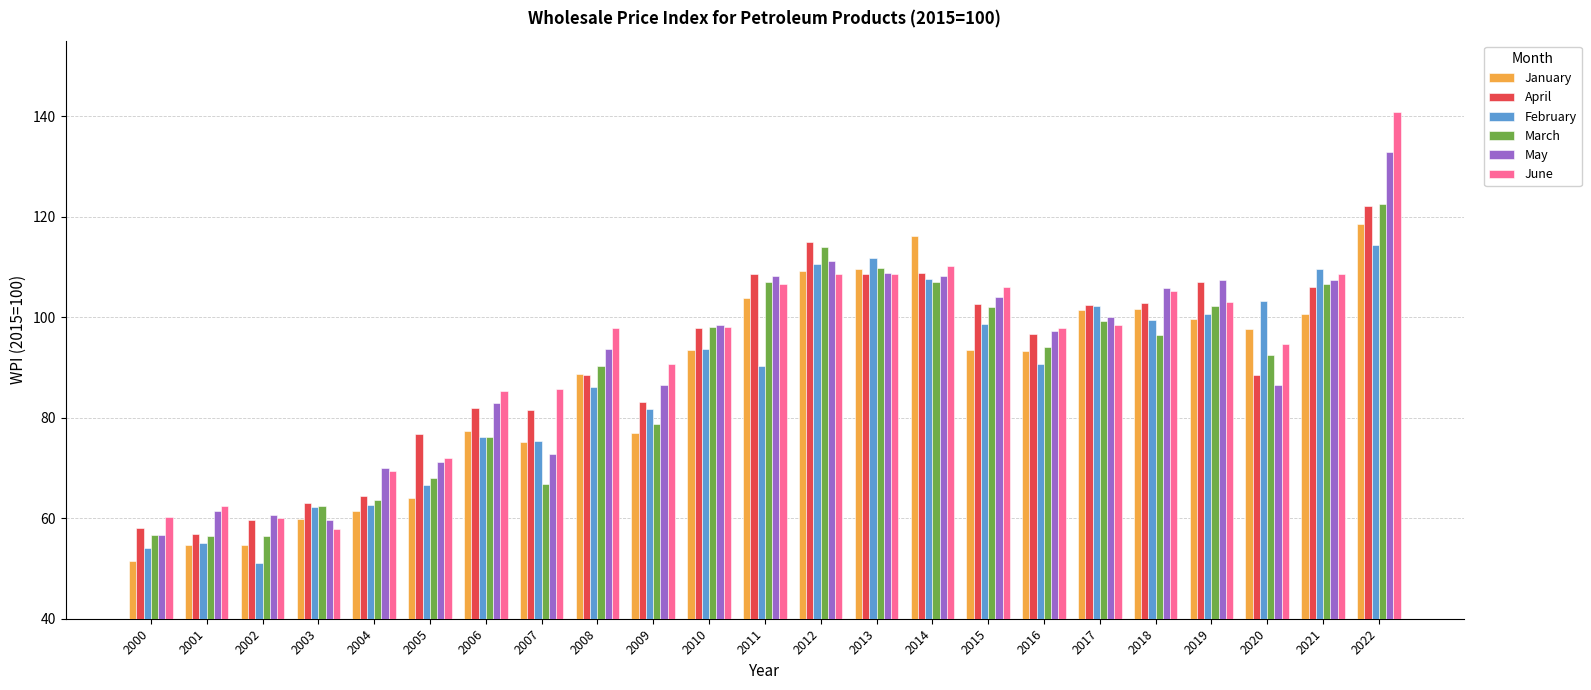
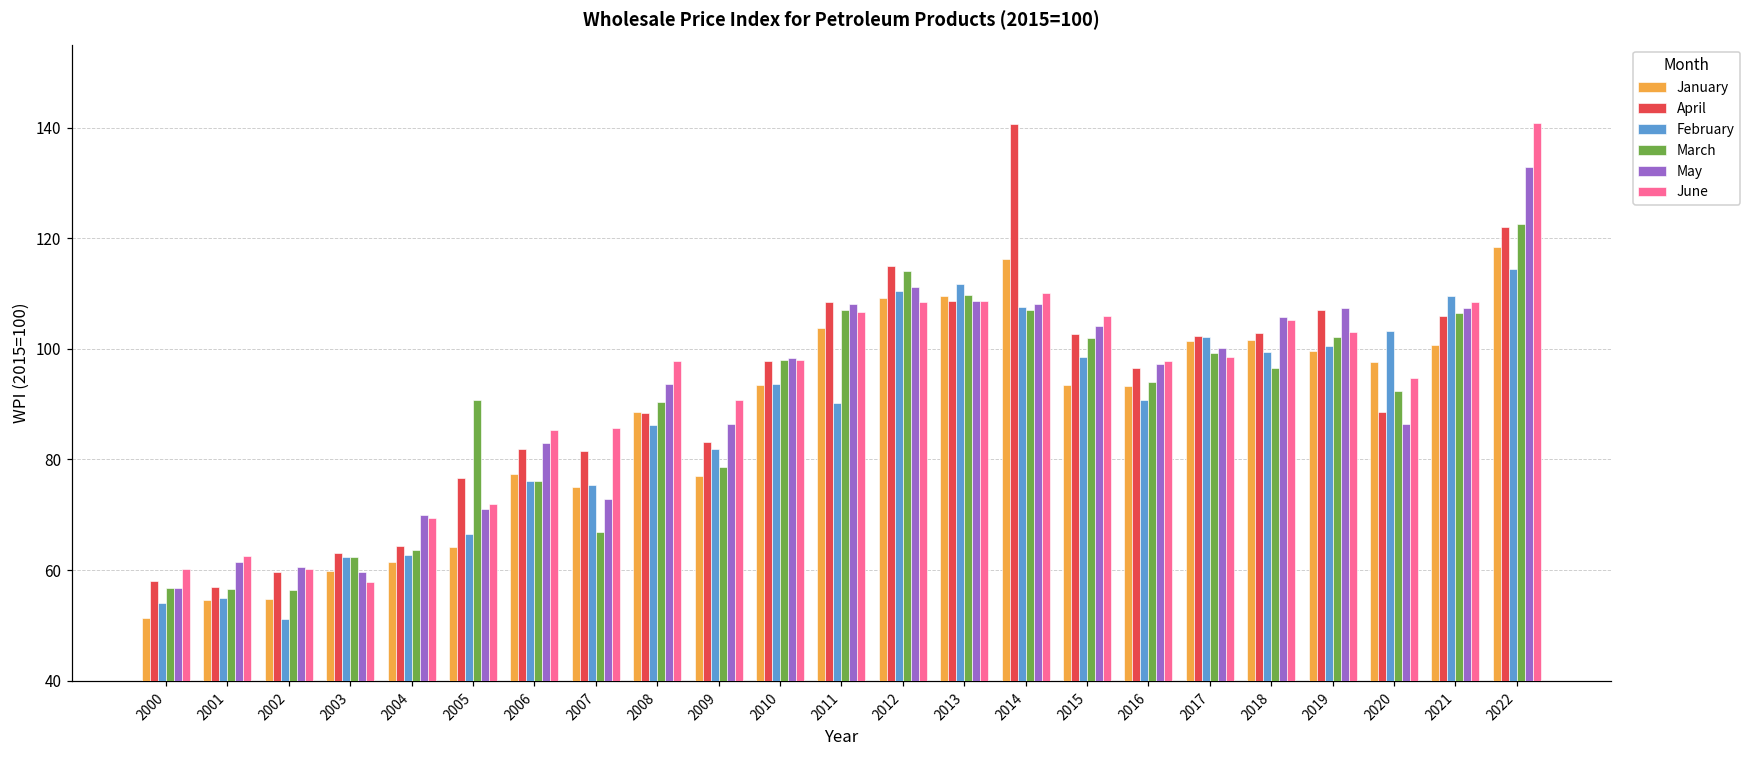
  {
    "January": {
      "2000": 51,
      "2001": 55,
      "2002": 55,
      "2003": 60,
      "2004": 62,
      "2005": 64,
      "2006": 77,
      "2007": 75,
      "2008": 89,
      "2009": 77,
      "2010": 94,
      "2011": 104,
      "2012": 109,
      "2013": 110,
      "2014": 116,
      "2015": 93,
      "2016": 93,
      "2017": 102,
      "2018": 102,
      "2019": 100,
      "2020": 98,
      "2021": 101,
      "2022": 119
    },
    "April": {
      "2000": 58,
      "2001": 57,
      "2002": 60,
      "2003": 63,
      "2004": 64,
      "2005": 77,
      "2006": 82,
      "2007": 82,
      "2008": 88,
      "2009": 83,
      "2010": 98,
      "2011": 109,
      "2012": 115,
      "2013": 109,
-     "2014": 109,
+     "2014": 141,
      "2015": 103,
      "2016": 97,
      "2017": 102,
      "2018": 103,
      "2019": 107,
      "2020": 89,
      "2021": 106,
      "2022": 122
    },
    "February": {
      "2000": 54,
      "2001": 55,
      "2002": 51,
      "2003": 62,
      "2004": 63,
      "2005": 67,
      "2006": 76,
      "2007": 75,
      "2008": 86,
      "2009": 82,
      "2010": 94,
      "2011": 90,
      "2012": 111,
      "2013": 112,
      "2014": 108,
      "2015": 99,
      "2016": 91,
      "2017": 102,
      "2018": 100,
      "2019": 101,
      "2020": 103,
      "2021": 110,
      "2022": 114
    },
    "March": {
      "2000": 57,
      "2001": 57,
      "2002": 56,
      "2003": 62,
      "2004": 64,
-     "2005": 68,
+     "2005": 91,
      "2006": 76,
      "2007": 67,
      "2008": 90,
      "2009": 79,
      "2010": 98,
      "2011": 107,
      "2012": 114,
      "2013": 110,
      "2014": 107,
      "2015": 102,
      "2016": 94,
      "2017": 99,
      "2018": 97,
      "2019": 102,
      "2020": 92,
      "2021": 107,
      "2022": 123
    },
    "May": {
      "2000": 57,
      "2001": 61,
      "2002": 61,
      "2003": 60,
      "2004": 70,
      "2005": 71,
      "2006": 83,
      "2007": 73,
      "2008": 94,
      "2009": 87,
      "2010": 98,
      "2011": 108,
      "2012": 111,
      "2013": 109,
      "2014": 108,
      "2015": 104,
      "2016": 97,
      "2017": 100,
      "2018": 106,
      "2019": 107,
      "2020": 87,
      "2021": 107,
      "2022": 133
    },
    "June": {
      "2000": 60,
      "2001": 63,
      "2002": 60,
      "2003": 58,
      "2004": 69,
      "2005": 72,
      "2006": 85,
      "2007": 86,
      "2008": 98,
      "2009": 91,
      "2010": 98,
      "2011": 107,
      "2012": 109,
      "2013": 109,
      "2014": 110,
      "2015": 106,
      "2016": 98,
      "2017": 99,
      "2018": 105,
      "2019": 103,
      "2020": 95,
      "2021": 109,
      "2022": 141
    }
  }
